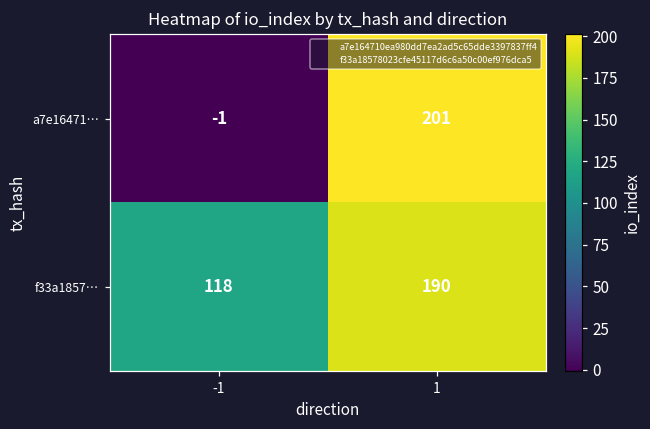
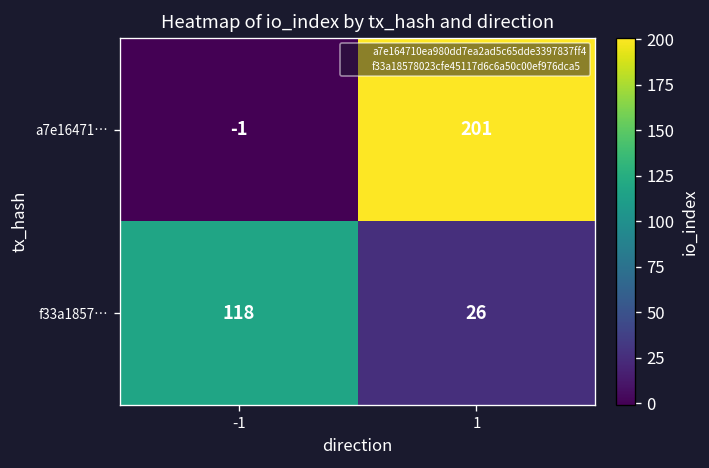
  {
    "a7e16471…": {
      "-1": -1,
      "1": 201
    },
    "f33a1857…": {
      "-1": 118,
-     "1": 190
+     "1": 26
    }
  }
